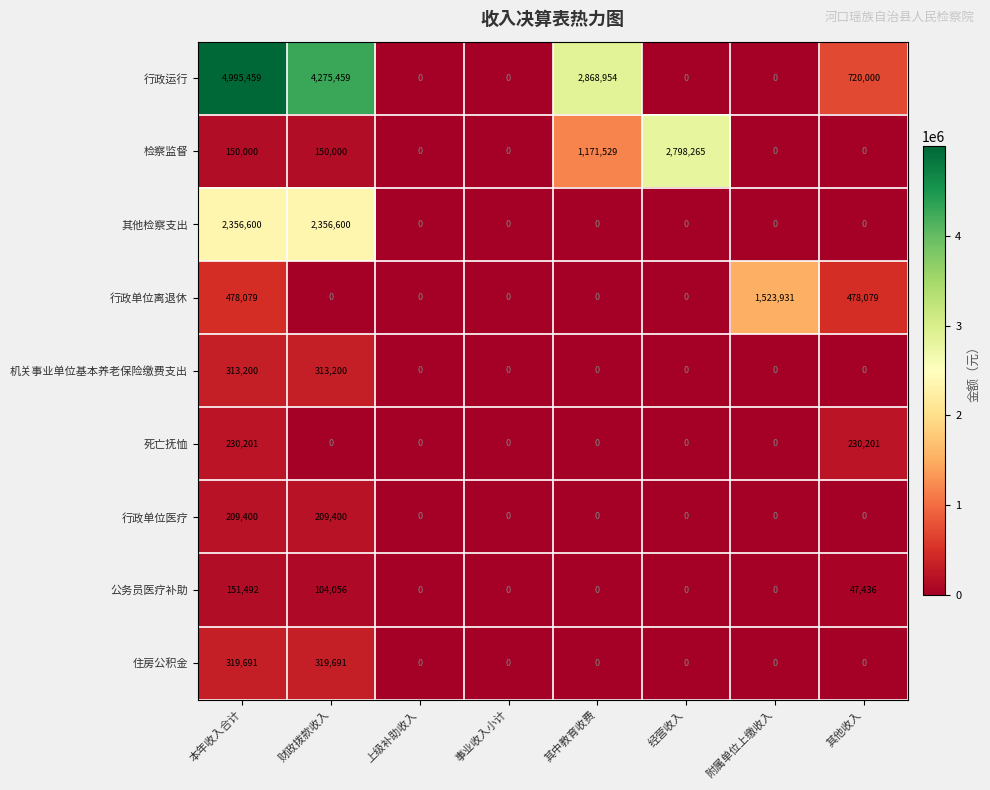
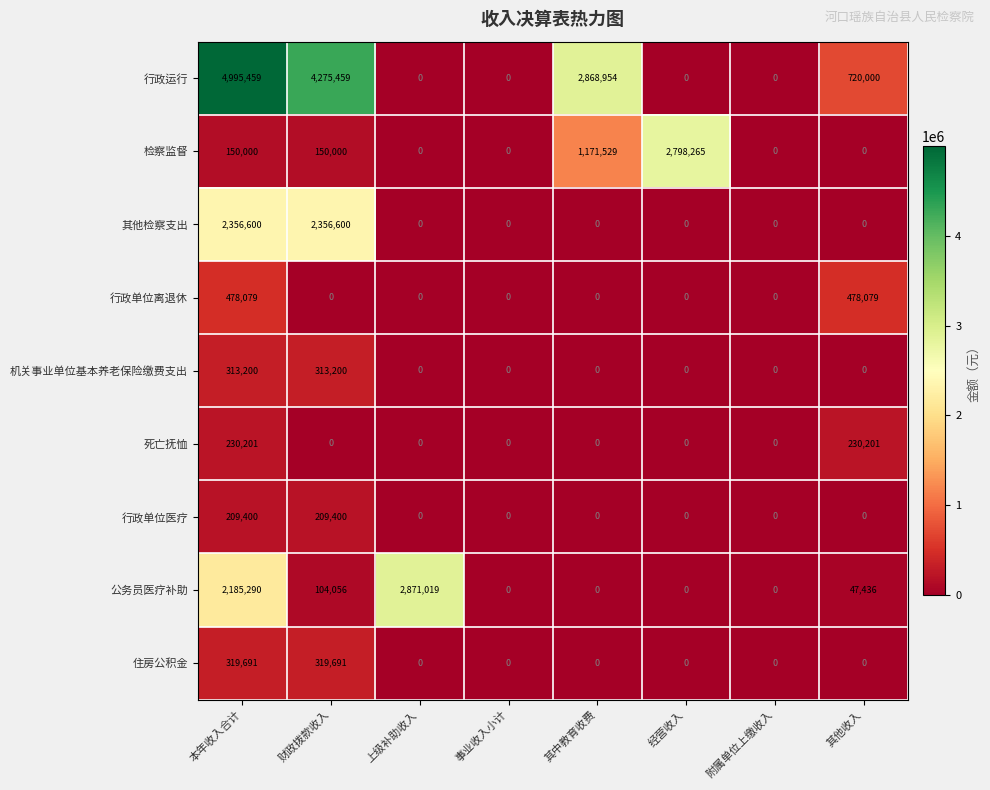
  {
    "行政运行": {
      "本年收入合计": "4,995,459",
      "财政拨款收入": "4,275,459",
      "上级补助收入": "0",
      "事业收入小计": "0",
      "其中教育收费": "2,868,954",
      "经营收入": "0",
      "附属单位上缴收入": "0",
      "其他收入": "720,000"
    },
    "检察监督": {
      "本年收入合计": "150,000",
      "财政拨款收入": "150,000",
      "上级补助收入": "0",
      "事业收入小计": "0",
      "其中教育收费": "1,171,529",
      "经营收入": "2,798,265",
      "附属单位上缴收入": "0",
      "其他收入": "0"
    },
    "其他检察支出": {
      "本年收入合计": "2,356,600",
      "财政拨款收入": "2,356,600",
      "上级补助收入": "0",
      "事业收入小计": "0",
      "其中教育收费": "0",
      "经营收入": "0",
      "附属单位上缴收入": "0",
      "其他收入": "0"
    },
    "行政单位离退休": {
      "本年收入合计": "478,079",
      "财政拨款收入": "0",
      "上级补助收入": "0",
      "事业收入小计": "0",
      "其中教育收费": "0",
      "经营收入": "0",
-     "附属单位上缴收入": "1,523,931",
+     "附属单位上缴收入": "0",
      "其他收入": "478,079"
    },
    "机关事业单位基本养老保险缴费支出": {
      "本年收入合计": "313,200",
      "财政拨款收入": "313,200",
      "上级补助收入": "0",
      "事业收入小计": "0",
      "其中教育收费": "0",
      "经营收入": "0",
      "附属单位上缴收入": "0",
      "其他收入": "0"
    },
    "死亡抚恤": {
      "本年收入合计": "230,201",
      "财政拨款收入": "0",
      "上级补助收入": "0",
      "事业收入小计": "0",
      "其中教育收费": "0",
      "经营收入": "0",
      "附属单位上缴收入": "0",
      "其他收入": "230,201"
    },
    "行政单位医疗": {
      "本年收入合计": "209,400",
      "财政拨款收入": "209,400",
      "上级补助收入": "0",
      "事业收入小计": "0",
      "其中教育收费": "0",
      "经营收入": "0",
      "附属单位上缴收入": "0",
      "其他收入": "0"
    },
    "公务员医疗补助": {
-     "本年收入合计": "151,492",
+     "本年收入合计": "2,185,290",
      "财政拨款收入": "104,056",
-     "上级补助收入": "0",
+     "上级补助收入": "2,871,019",
      "事业收入小计": "0",
      "其中教育收费": "0",
      "经营收入": "0",
      "附属单位上缴收入": "0",
      "其他收入": "47,436"
    },
    "住房公积金": {
      "本年收入合计": "319,691",
      "财政拨款收入": "319,691",
      "上级补助收入": "0",
      "事业收入小计": "0",
      "其中教育收费": "0",
      "经营收入": "0",
      "附属单位上缴收入": "0",
      "其他收入": "0"
    }
  }
